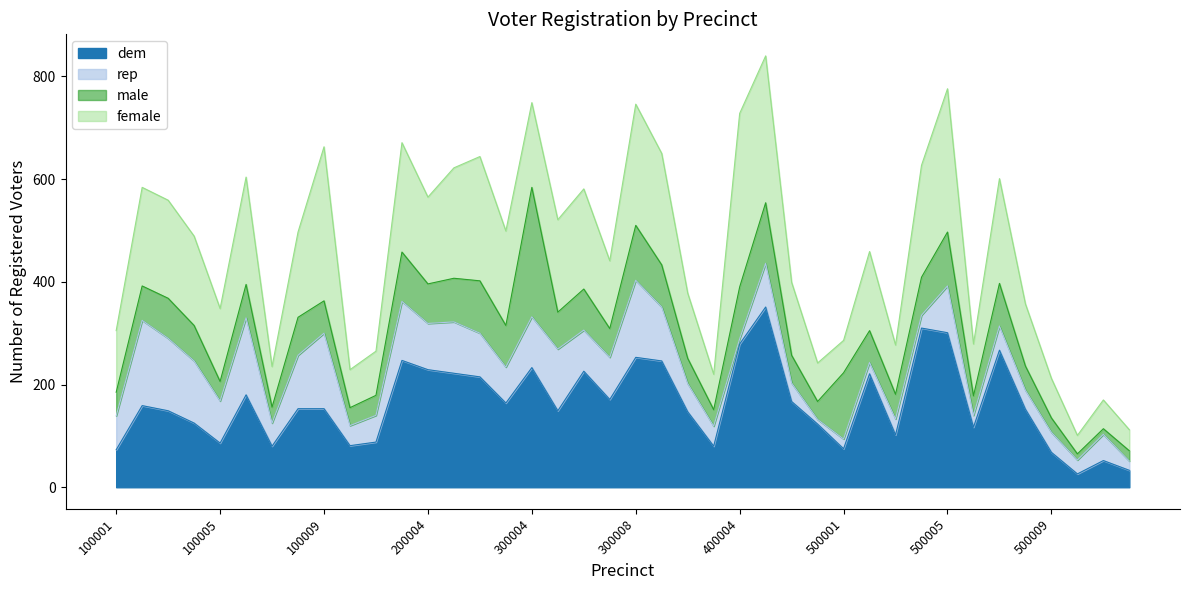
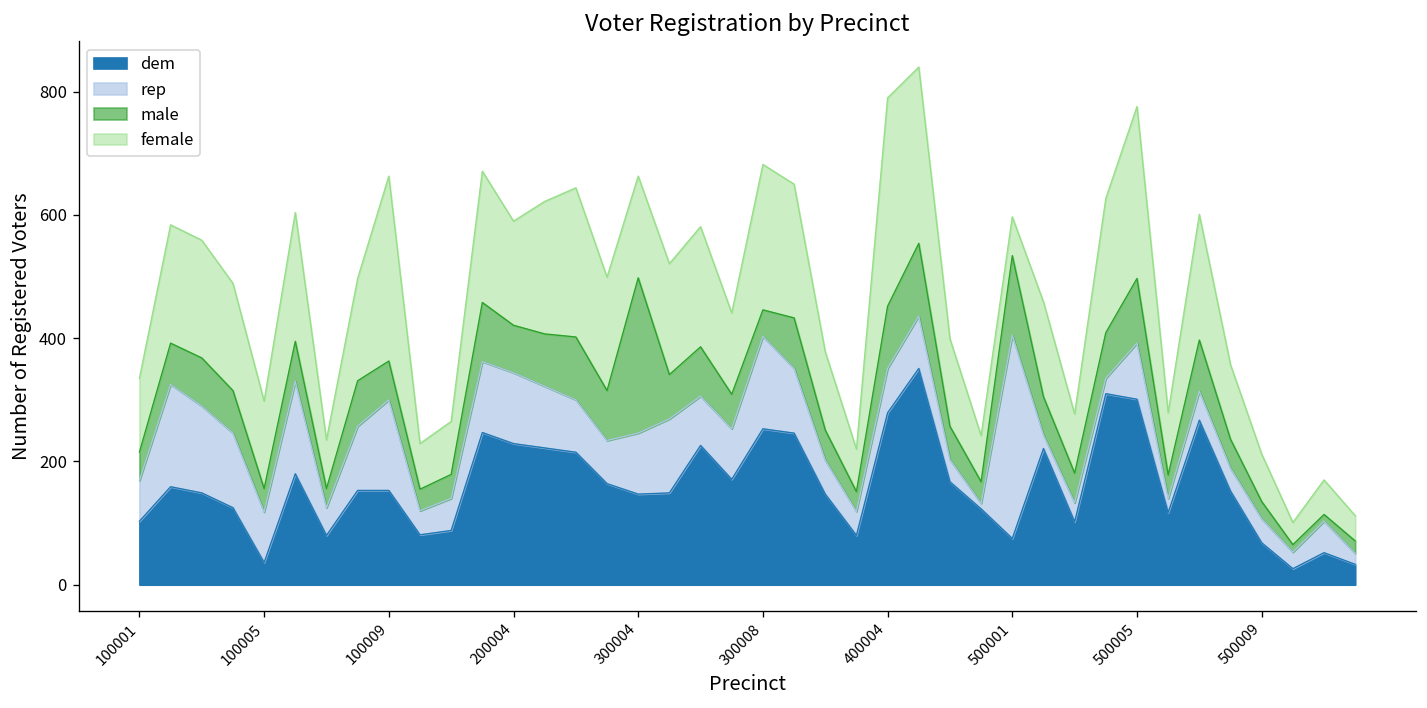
  {
    "dem": {
-     "100001": 70,
-     "100005": 90,
+     "100001": 100,
+     "100005": 40,
      "100009": 150,
      "200004": 230,
-     "300004": 230,
+     "300004": 150,
      "300008": 250,
      "400004": 280,
      "500001": 80,
      "500005": 300,
      "500009": 70
    },
    "rep": {
      "100001": 70,
      "100005": 80,
      "100009": 150,
-     "200004": 90,
+     "200004": 120,
      "300004": 100,
      "300008": 150,
-     "400004": 10,
-     "500001": 20,
+     "400004": 70,
+     "500001": 330,
      "500005": 90,
      "500009": 40
    },
    "male": {
      "100001": 50,
      "100005": 40,
      "100009": 60,
      "200004": 80,
      "300004": 250,
-     "300008": 110,
+     "300008": 40,
      "400004": 100,
      "500001": 130,
      "500005": 110,
      "500009": 30
    },
    "female": {
      "100001": 120,
      "100005": 140,
      "100009": 300,
      "200004": 170,
      "300004": 170,
      "300008": 240,
      "400004": 340,
      "500001": 60,
      "500005": 280,
      "500009": 80
    }
  }
